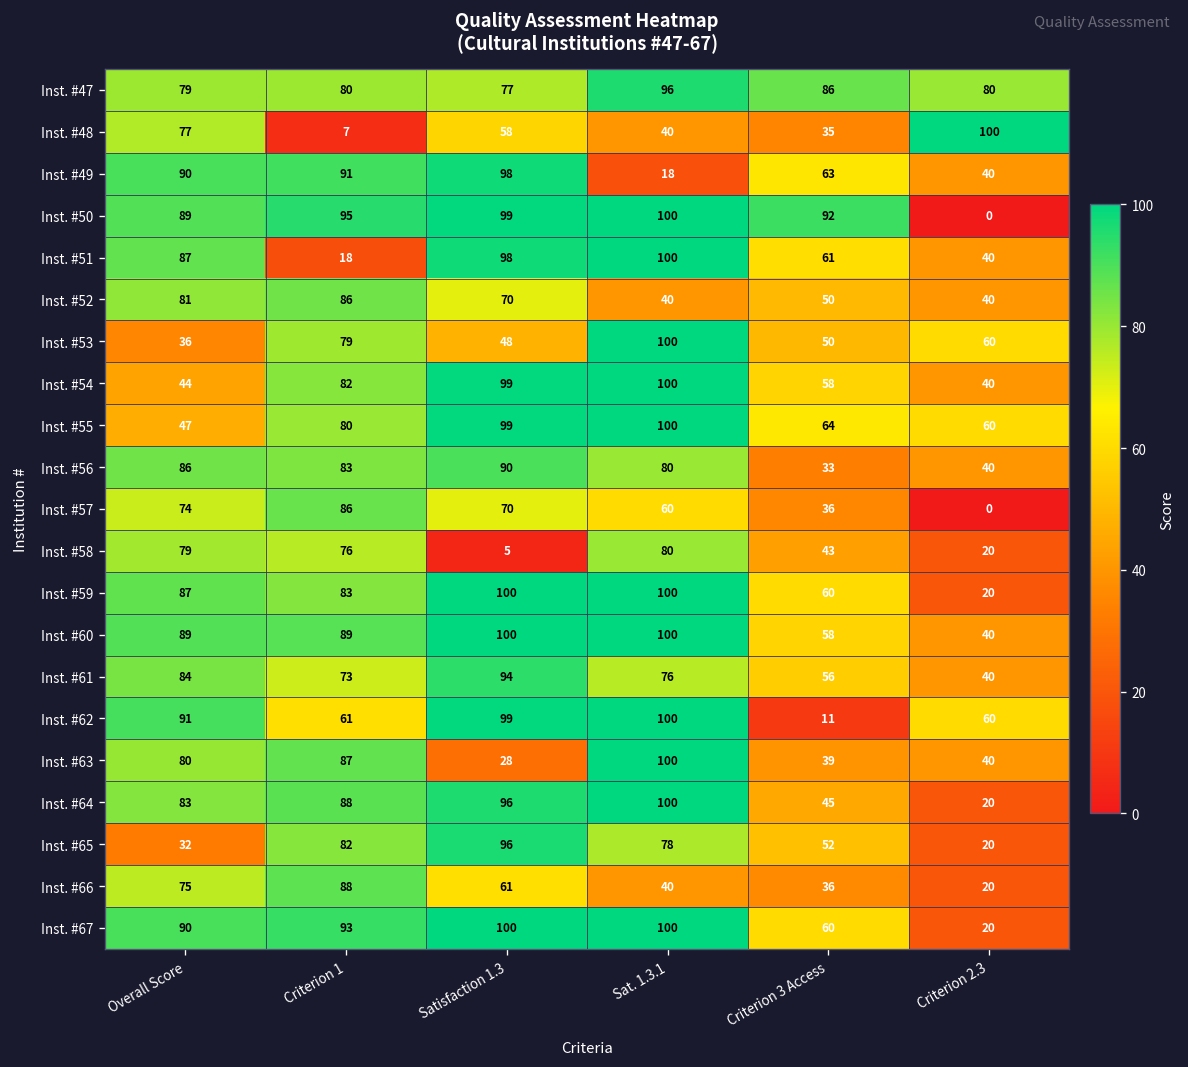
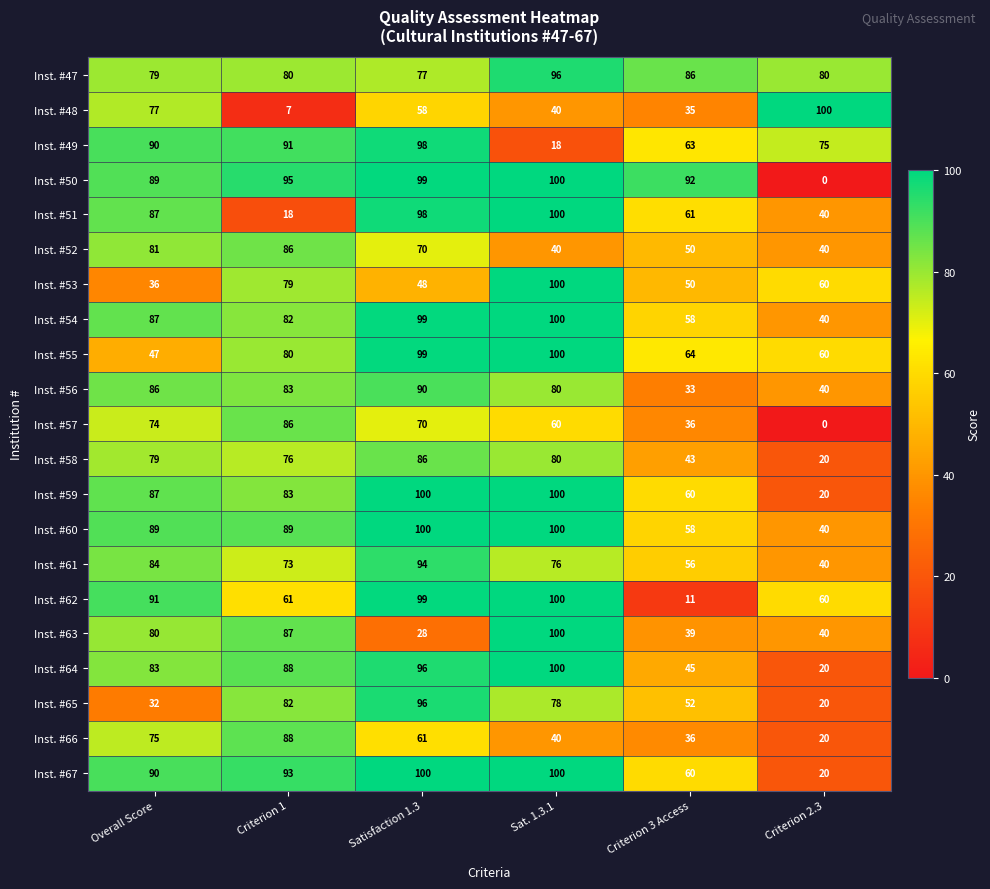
  {
    "Inst. #47": {
      "Overall Score": 79,
      "Criterion 1": 80,
      "Satisfaction 1.3": 77,
      "Sat. 1.3.1": 96,
      "Criterion 3 Access": 86,
      "Criterion 2.3": 80
    },
    "Inst. #48": {
      "Overall Score": 77,
      "Criterion 1": 7,
      "Satisfaction 1.3": 58,
      "Sat. 1.3.1": 40,
      "Criterion 3 Access": 35,
      "Criterion 2.3": 100
    },
    "Inst. #49": {
      "Overall Score": 90,
      "Criterion 1": 91,
      "Satisfaction 1.3": 98,
      "Sat. 1.3.1": 18,
      "Criterion 3 Access": 63,
-     "Criterion 2.3": 40
+     "Criterion 2.3": 75
    },
    "Inst. #50": {
      "Overall Score": 89,
      "Criterion 1": 95,
      "Satisfaction 1.3": 99,
      "Sat. 1.3.1": 100,
      "Criterion 3 Access": 92,
      "Criterion 2.3": 0
    },
    "Inst. #51": {
      "Overall Score": 87,
      "Criterion 1": 18,
      "Satisfaction 1.3": 98,
      "Sat. 1.3.1": 100,
      "Criterion 3 Access": 61,
      "Criterion 2.3": 40
    },
    "Inst. #52": {
      "Overall Score": 81,
      "Criterion 1": 86,
      "Satisfaction 1.3": 70,
      "Sat. 1.3.1": 40,
      "Criterion 3 Access": 50,
      "Criterion 2.3": 40
    },
    "Inst. #53": {
      "Overall Score": 36,
      "Criterion 1": 79,
      "Satisfaction 1.3": 48,
      "Sat. 1.3.1": 100,
      "Criterion 3 Access": 50,
      "Criterion 2.3": 60
    },
    "Inst. #54": {
-     "Overall Score": 44,
+     "Overall Score": 87,
      "Criterion 1": 82,
      "Satisfaction 1.3": 99,
      "Sat. 1.3.1": 100,
      "Criterion 3 Access": 58,
      "Criterion 2.3": 40
    },
    "Inst. #55": {
      "Overall Score": 47,
      "Criterion 1": 80,
      "Satisfaction 1.3": 99,
      "Sat. 1.3.1": 100,
      "Criterion 3 Access": 64,
      "Criterion 2.3": 60
    },
    "Inst. #56": {
      "Overall Score": 86,
      "Criterion 1": 83,
      "Satisfaction 1.3": 90,
      "Sat. 1.3.1": 80,
      "Criterion 3 Access": 33,
      "Criterion 2.3": 40
    },
    "Inst. #57": {
      "Overall Score": 74,
      "Criterion 1": 86,
      "Satisfaction 1.3": 70,
      "Sat. 1.3.1": 60,
      "Criterion 3 Access": 36,
      "Criterion 2.3": 0
    },
    "Inst. #58": {
      "Overall Score": 79,
      "Criterion 1": 76,
-     "Satisfaction 1.3": 5,
+     "Satisfaction 1.3": 86,
      "Sat. 1.3.1": 80,
      "Criterion 3 Access": 43,
      "Criterion 2.3": 20
    },
    "Inst. #59": {
      "Overall Score": 87,
      "Criterion 1": 83,
      "Satisfaction 1.3": 100,
      "Sat. 1.3.1": 100,
      "Criterion 3 Access": 60,
      "Criterion 2.3": 20
    },
    "Inst. #60": {
      "Overall Score": 89,
      "Criterion 1": 89,
      "Satisfaction 1.3": 100,
      "Sat. 1.3.1": 100,
      "Criterion 3 Access": 58,
      "Criterion 2.3": 40
    },
    "Inst. #61": {
      "Overall Score": 84,
      "Criterion 1": 73,
      "Satisfaction 1.3": 94,
      "Sat. 1.3.1": 76,
      "Criterion 3 Access": 56,
      "Criterion 2.3": 40
    },
    "Inst. #62": {
      "Overall Score": 91,
      "Criterion 1": 61,
      "Satisfaction 1.3": 99,
      "Sat. 1.3.1": 100,
      "Criterion 3 Access": 11,
      "Criterion 2.3": 60
    },
    "Inst. #63": {
      "Overall Score": 80,
      "Criterion 1": 87,
      "Satisfaction 1.3": 28,
      "Sat. 1.3.1": 100,
      "Criterion 3 Access": 39,
      "Criterion 2.3": 40
    },
    "Inst. #64": {
      "Overall Score": 83,
      "Criterion 1": 88,
      "Satisfaction 1.3": 96,
      "Sat. 1.3.1": 100,
      "Criterion 3 Access": 45,
      "Criterion 2.3": 20
    },
    "Inst. #65": {
      "Overall Score": 32,
      "Criterion 1": 82,
      "Satisfaction 1.3": 96,
      "Sat. 1.3.1": 78,
      "Criterion 3 Access": 52,
      "Criterion 2.3": 20
    },
    "Inst. #66": {
      "Overall Score": 75,
      "Criterion 1": 88,
      "Satisfaction 1.3": 61,
      "Sat. 1.3.1": 40,
      "Criterion 3 Access": 36,
      "Criterion 2.3": 20
    },
    "Inst. #67": {
      "Overall Score": 90,
      "Criterion 1": 93,
      "Satisfaction 1.3": 100,
      "Sat. 1.3.1": 100,
      "Criterion 3 Access": 60,
      "Criterion 2.3": 20
    }
  }
